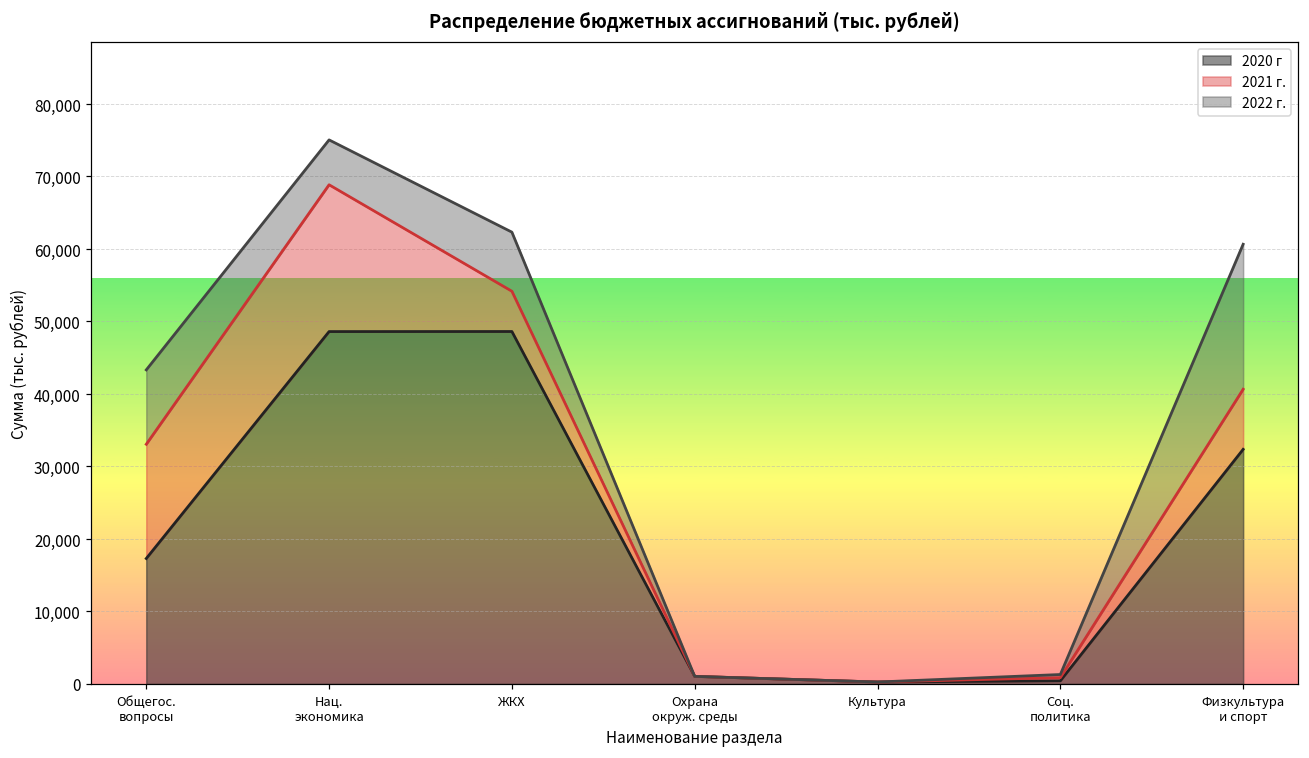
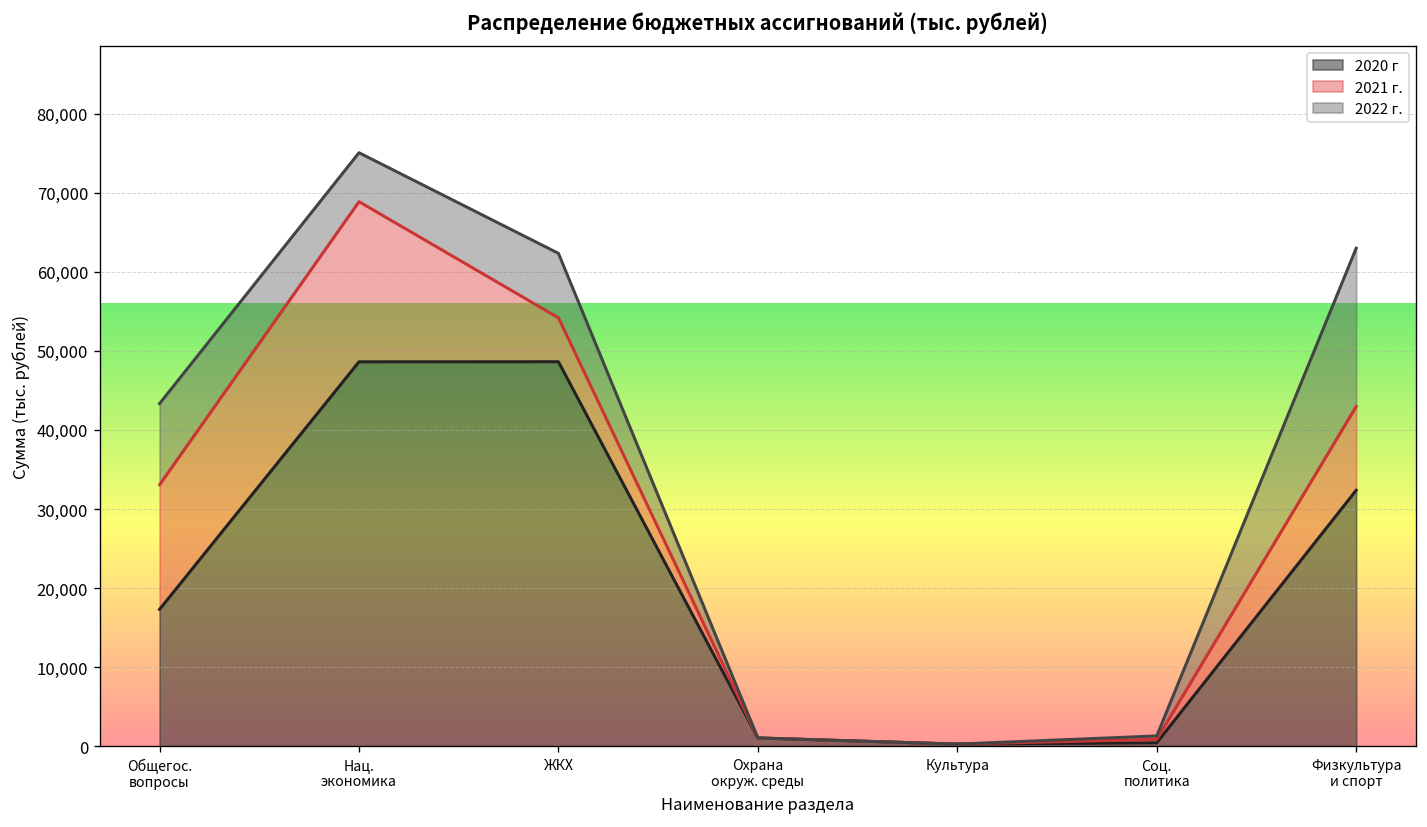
  {
    "2021 г.": {
      "Общегос. вопросы": "16,000",
      "Нац. экономика": "20,000",
      "ЖКХ": "6,000",
      "Соц. политика": "0",
-     "Физкультура и спорт": "8,000"
+     "Физкультура и спорт": "11,000"
    }
  }
